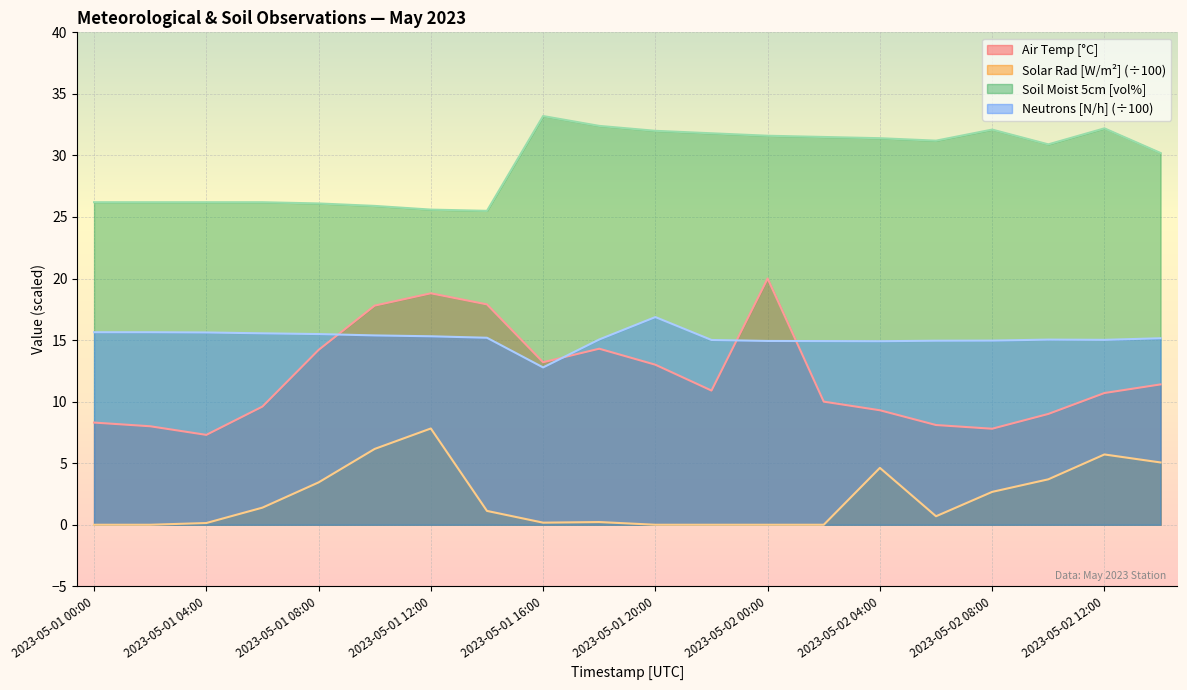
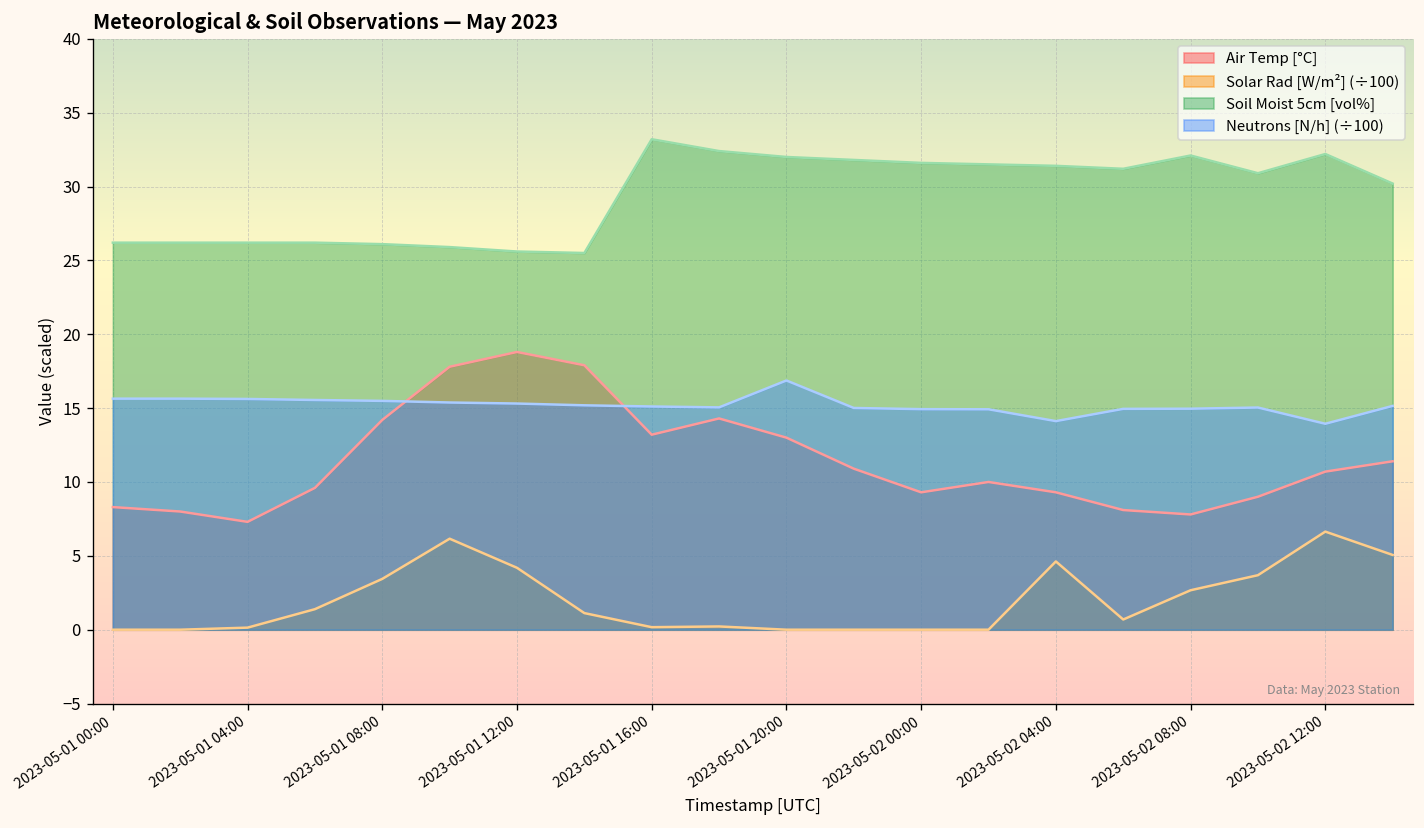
  {
    "Air Temp [°C]": {
      "2023-05-01 00:00": 8.3,
      "2023-05-01 04:00": 7.3,
      "2023-05-01 08:00": 14.2,
      "2023-05-01 12:00": 18.8,
      "2023-05-01 16:00": 13.2,
      "2023-05-01 20:00": 13.0,
-     "2023-05-02 00:00": 20.0,
+     "2023-05-02 00:00": 9.3,
      "2023-05-02 04:00": 9.3,
      "2023-05-02 08:00": 7.8,
      "2023-05-02 12:00": 10.7
    },
    "Solar Rad [W/m²] (÷100)": {
      "2023-05-01 00:00": 0.0,
      "2023-05-01 04:00": 0.1,
      "2023-05-01 08:00": 3.4,
-     "2023-05-01 12:00": 7.8,
+     "2023-05-01 12:00": 4.2,
      "2023-05-01 16:00": 0.2,
      "2023-05-01 20:00": 0.0,
      "2023-05-02 00:00": 0.0,
      "2023-05-02 04:00": 4.6,
      "2023-05-02 08:00": 2.7,
-     "2023-05-02 12:00": 5.7
+     "2023-05-02 12:00": 6.6
    },
    "Soil Moist 5cm [vol%]": {
      "2023-05-01 00:00": 26.2,
      "2023-05-01 04:00": 26.2,
      "2023-05-01 08:00": 26.1,
      "2023-05-01 12:00": 25.6,
      "2023-05-01 16:00": 33.2,
      "2023-05-01 20:00": 32.0,
      "2023-05-02 00:00": 31.6,
      "2023-05-02 04:00": 31.4,
      "2023-05-02 08:00": 32.1,
      "2023-05-02 12:00": 32.2
    },
    "Neutrons [N/h] (÷100)": {
      "2023-05-01 00:00": 15.6,
      "2023-05-01 04:00": 15.6,
      "2023-05-01 08:00": 15.5,
      "2023-05-01 12:00": 15.3,
-     "2023-05-01 16:00": 12.8,
+     "2023-05-01 16:00": 15.1,
      "2023-05-01 20:00": 16.9,
      "2023-05-02 00:00": 14.9,
-     "2023-05-02 04:00": 14.9,
+     "2023-05-02 04:00": 14.1,
      "2023-05-02 08:00": 15.0,
-     "2023-05-02 12:00": 15.0
+     "2023-05-02 12:00": 13.9
    }
  }
